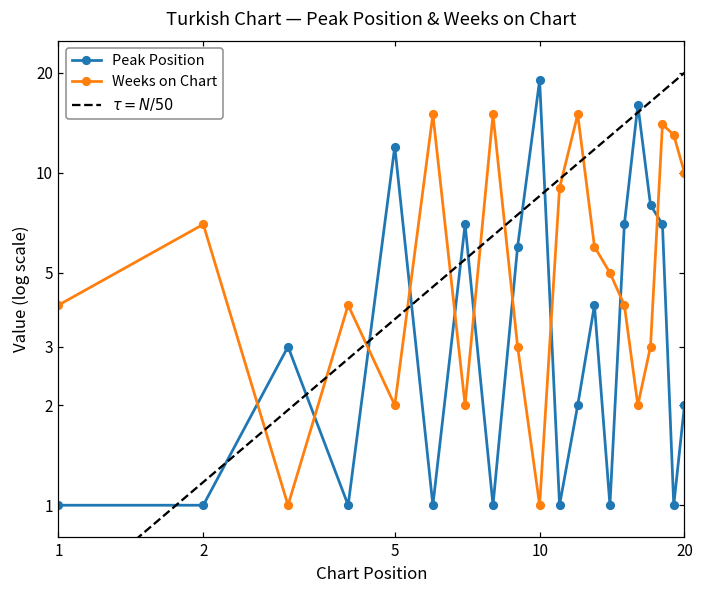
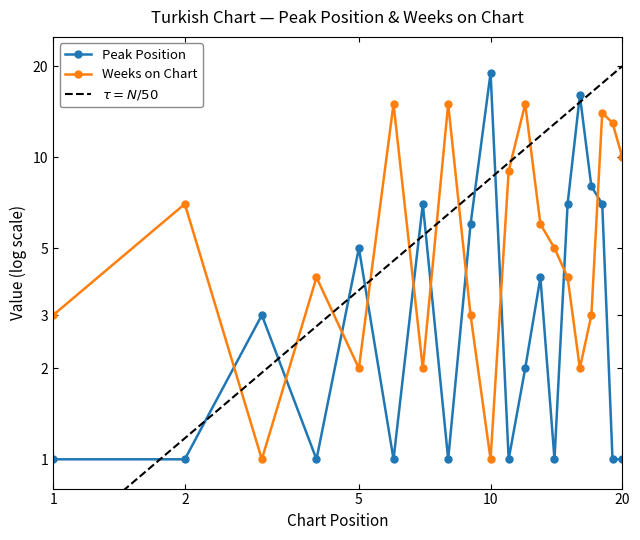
  {
    "Peak Position": {
      "1": 1,
      "2": 1,
-     "5": 12,
+     "5": 5,
      "10": 19,
-     "20": 2
+     "20": 1
    },
    "Weeks on Chart": {
-     "1": 4,
+     "1": 3,
      "2": 7,
      "5": 2,
      "10": 1,
      "20": 10
    }
  }
